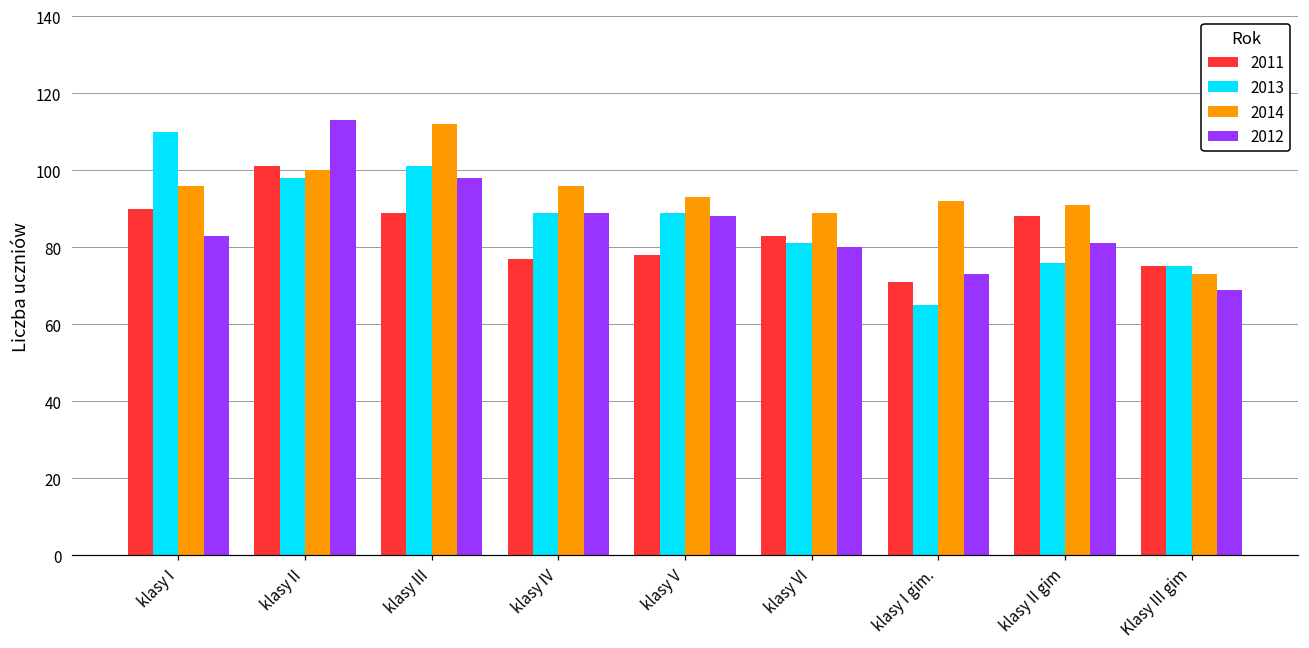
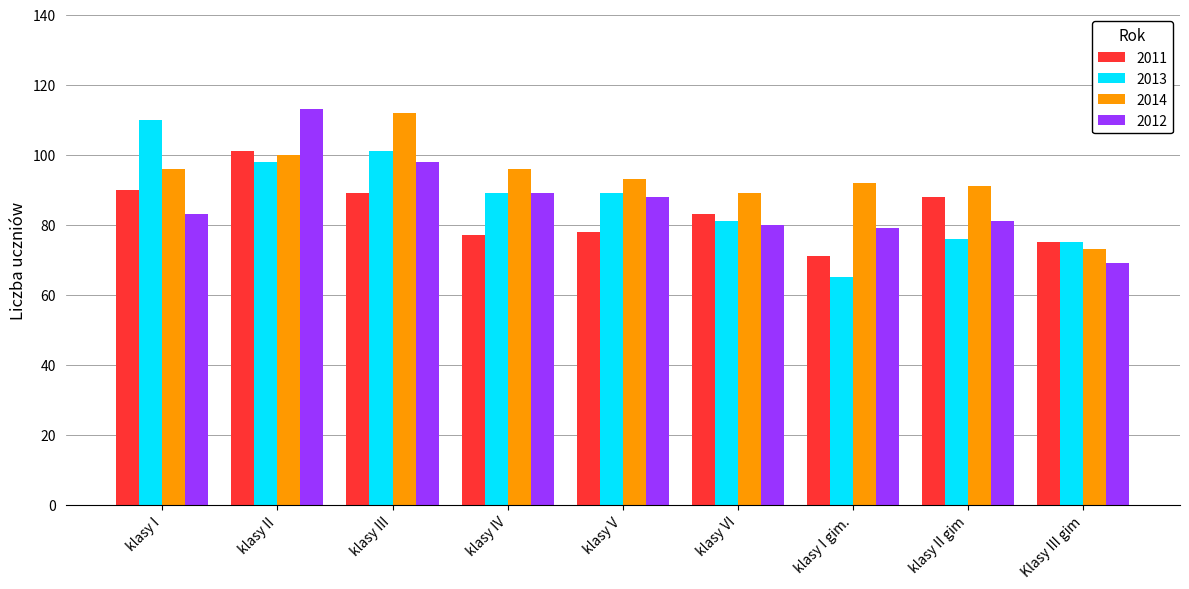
  {
    "2011": {
      "klasy I": 90,
      "klasy II": 101,
      "klasy III": 89,
      "klasy IV": 77,
      "klasy V": 78,
      "klasy VI": 83,
      "klasy I gim.": 71,
      "klasy II gim": 88,
      "Klasy III gim": 75
    },
    "2013": {
      "klasy I": 110,
      "klasy II": 98,
      "klasy III": 101,
      "klasy IV": 89,
      "klasy V": 89,
      "klasy VI": 81,
      "klasy I gim.": 65,
      "klasy II gim": 76,
      "Klasy III gim": 75
    },
    "2014": {
      "klasy I": 96,
      "klasy II": 100,
      "klasy III": 112,
      "klasy IV": 96,
      "klasy V": 93,
      "klasy VI": 89,
      "klasy I gim.": 92,
      "klasy II gim": 91,
      "Klasy III gim": 73
    },
    "2012": {
      "klasy I": 83,
      "klasy II": 113,
      "klasy III": 98,
      "klasy IV": 89,
      "klasy V": 88,
      "klasy VI": 80,
-     "klasy I gim.": 73,
+     "klasy I gim.": 79,
      "klasy II gim": 81,
      "Klasy III gim": 69
    }
  }
